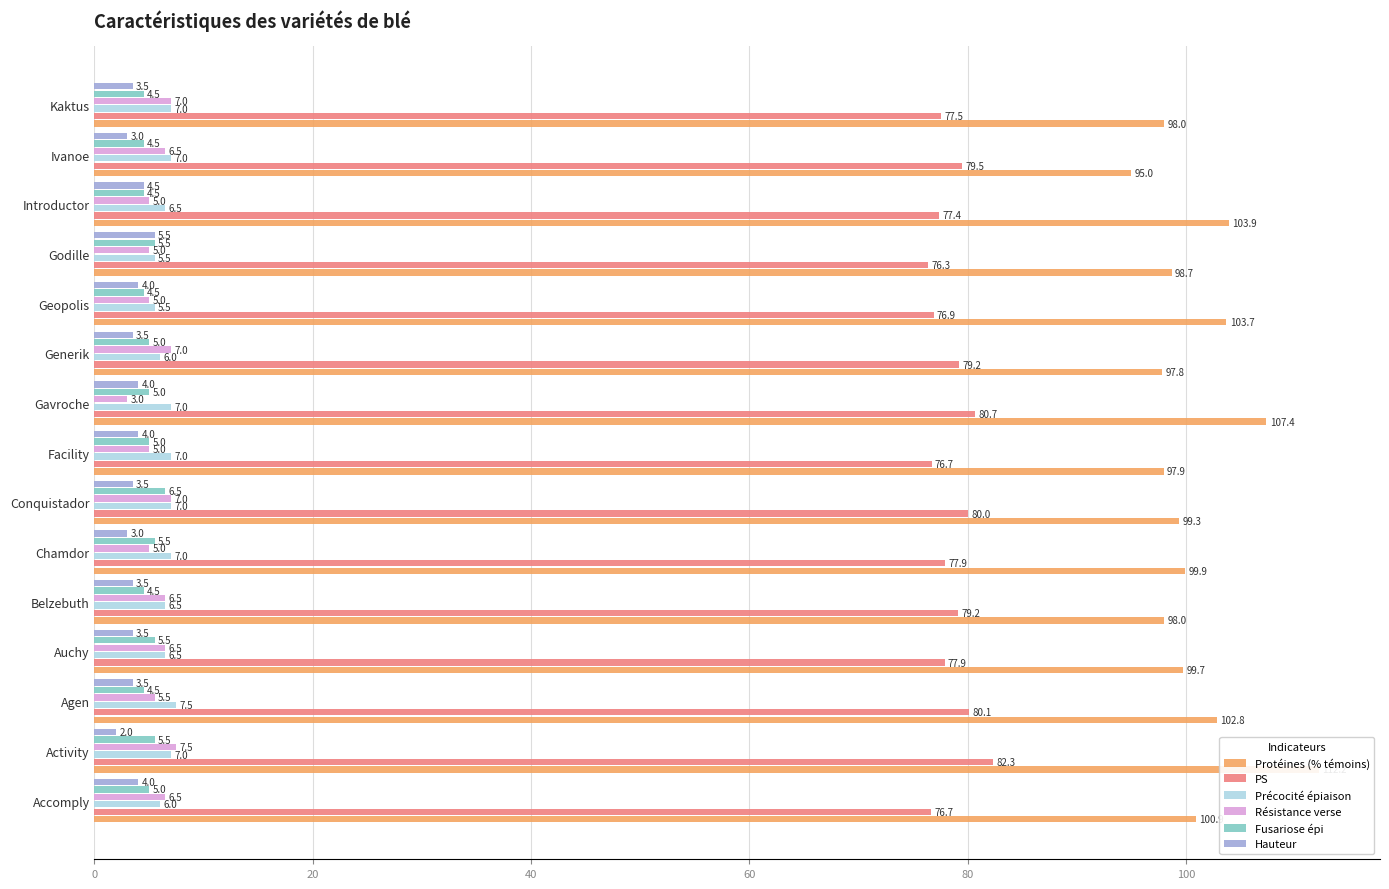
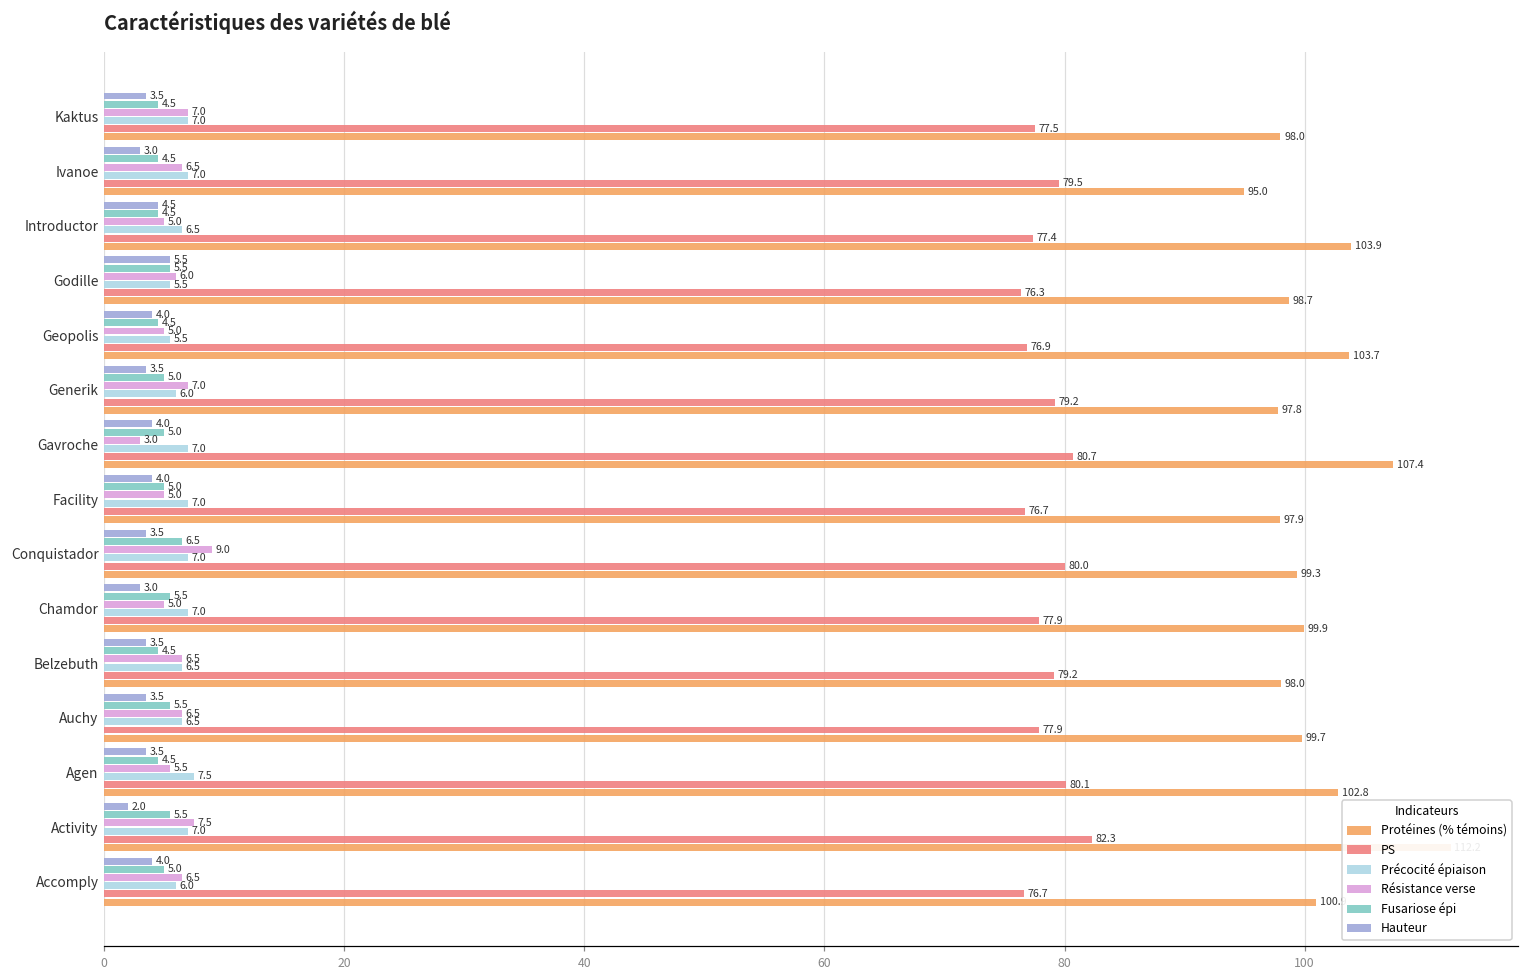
  {
    "Résistance verse": {
-     "Godille": 5.0,
+     "Godille": 6.0,
      "Generik": 7.0,
      "Gavroche": 3.0,
-     "Conquistador": 7.0,
+     "Conquistador": 9.0,
      "Chamdor": 5.0,
      "Agen": 5.5
    }
  }
